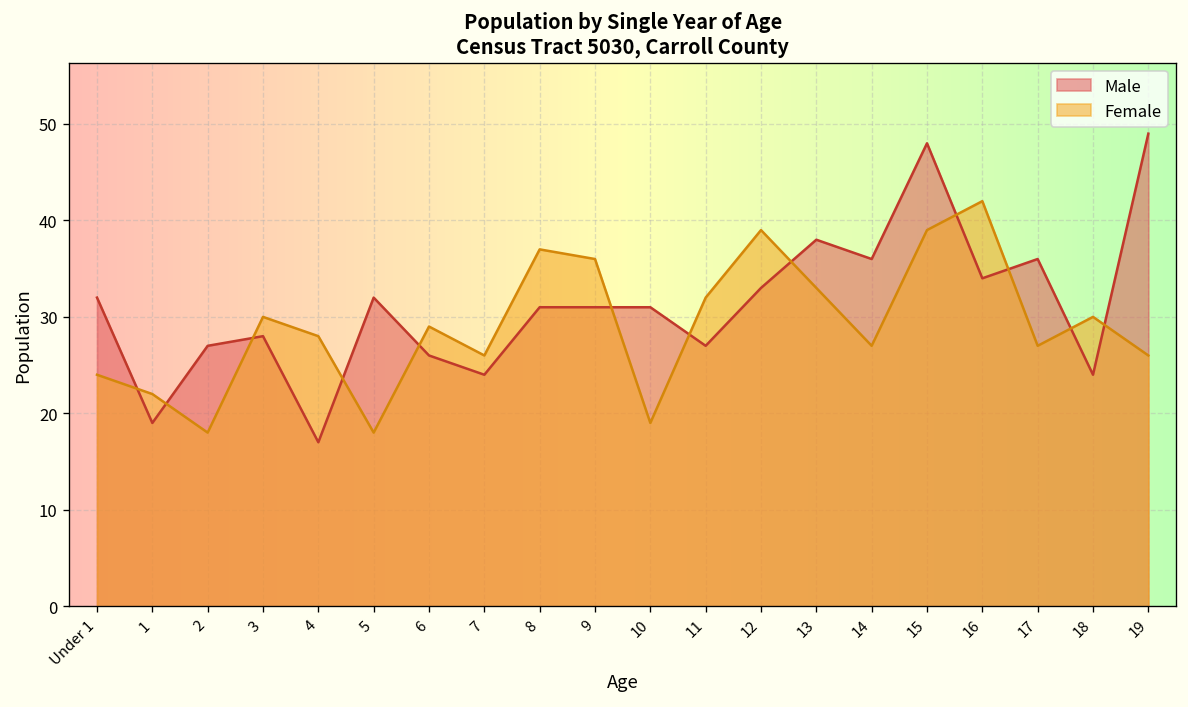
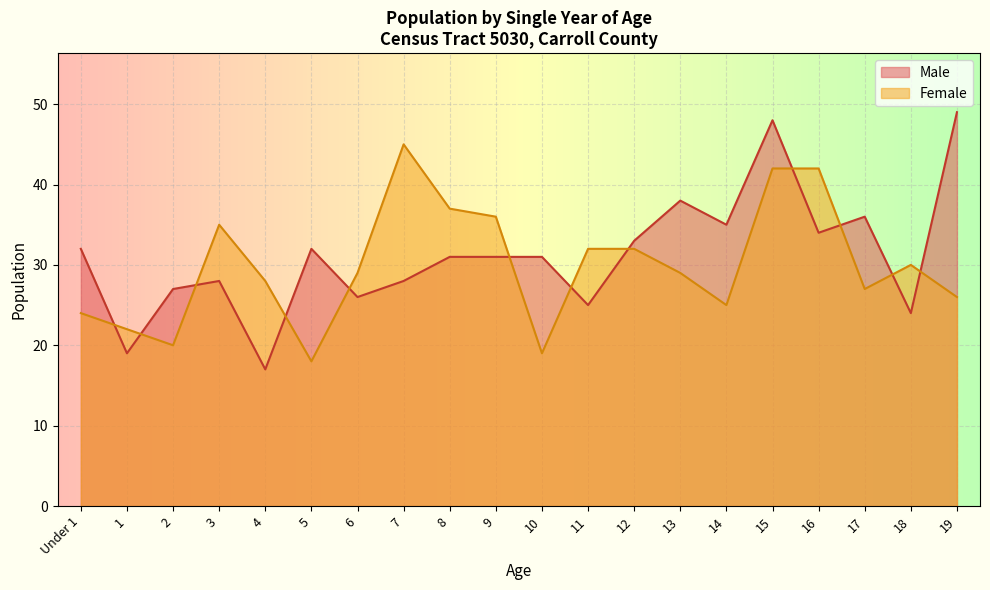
  {
    "Male": {
      "Under 1": 32,
      "1": 19,
      "2": 27,
      "3": 28,
      "4": 17,
      "5": 32,
      "6": 26,
-     "7": 24,
+     "7": 28,
      "8": 31,
      "9": 31,
      "10": 31,
-     "11": 27,
+     "11": 25,
      "12": 33,
      "13": 38,
-     "14": 36,
+     "14": 35,
      "15": 48,
      "16": 34,
      "17": 36,
      "18": 24,
      "19": 49
    },
    "Female": {
      "Under 1": 24,
      "1": 22,
-     "2": 18,
-     "3": 30,
+     "2": 20,
+     "3": 35,
      "4": 28,
      "5": 18,
      "6": 29,
-     "7": 26,
+     "7": 45,
      "8": 37,
      "9": 36,
      "10": 19,
      "11": 32,
-     "12": 39,
-     "13": 33,
-     "14": 27,
-     "15": 39,
+     "12": 32,
+     "13": 29,
+     "14": 25,
+     "15": 42,
      "16": 42,
      "17": 27,
      "18": 30,
      "19": 26
    }
  }
